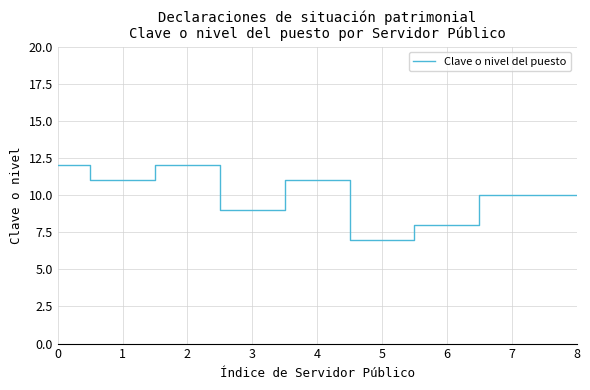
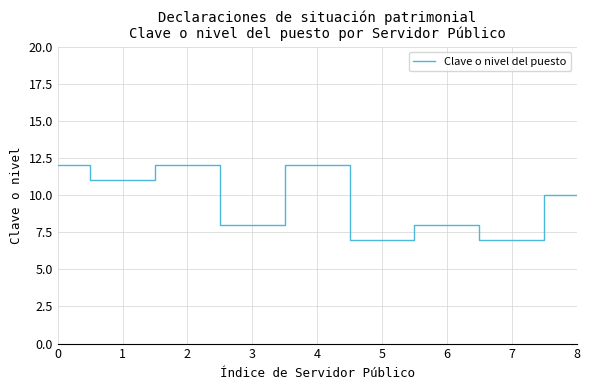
  {
    "0": 12,
    "1": 11,
    "2": 12,
-   "3": 9,
-   "4": 11,
+   "3": 8,
+   "4": 12,
    "5": 7,
    "6": 8,
-   "7": 10,
+   "7": 7,
    "8": 10
  }
